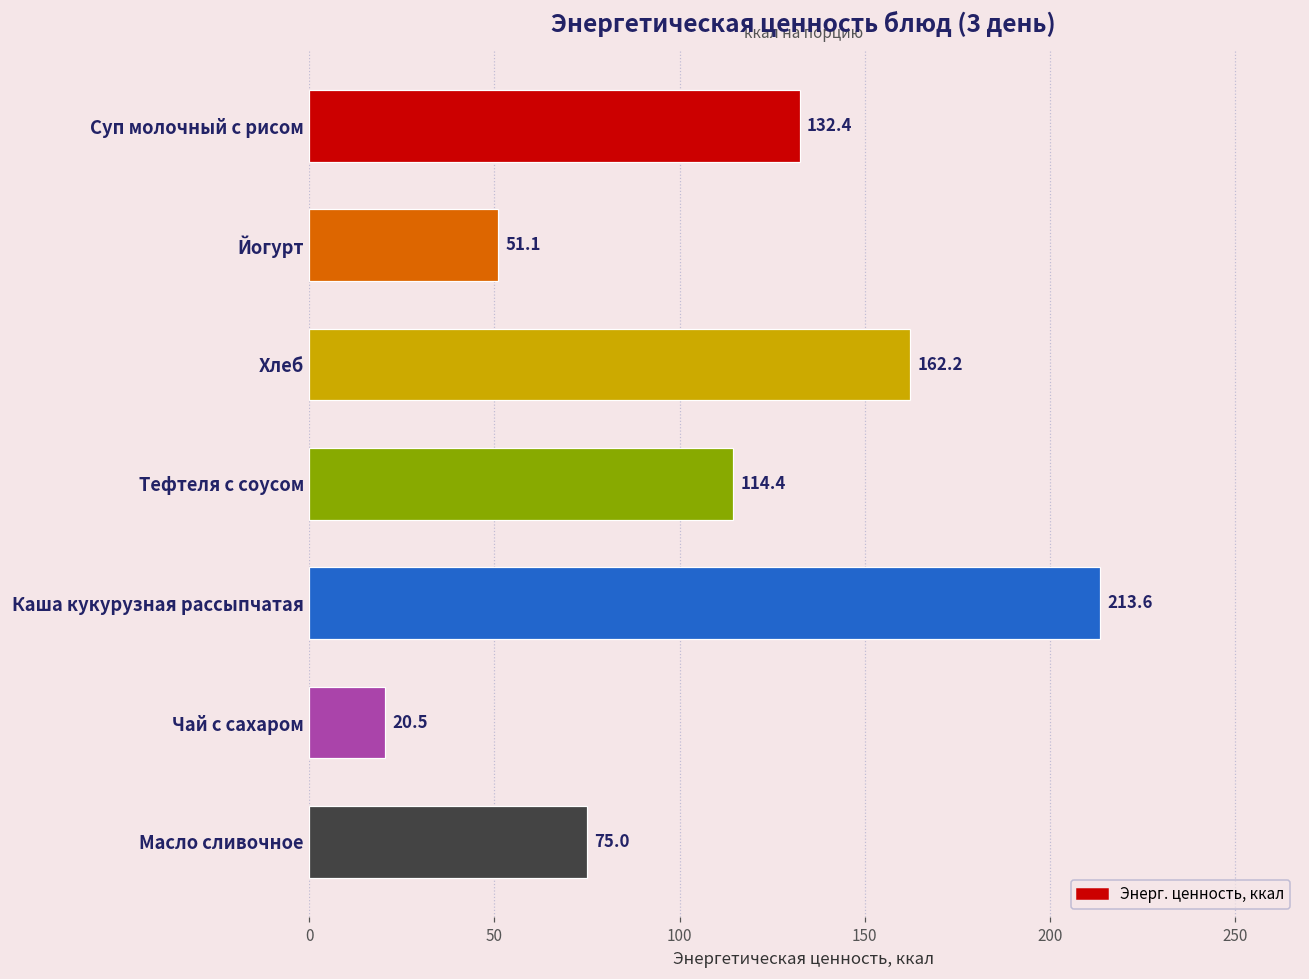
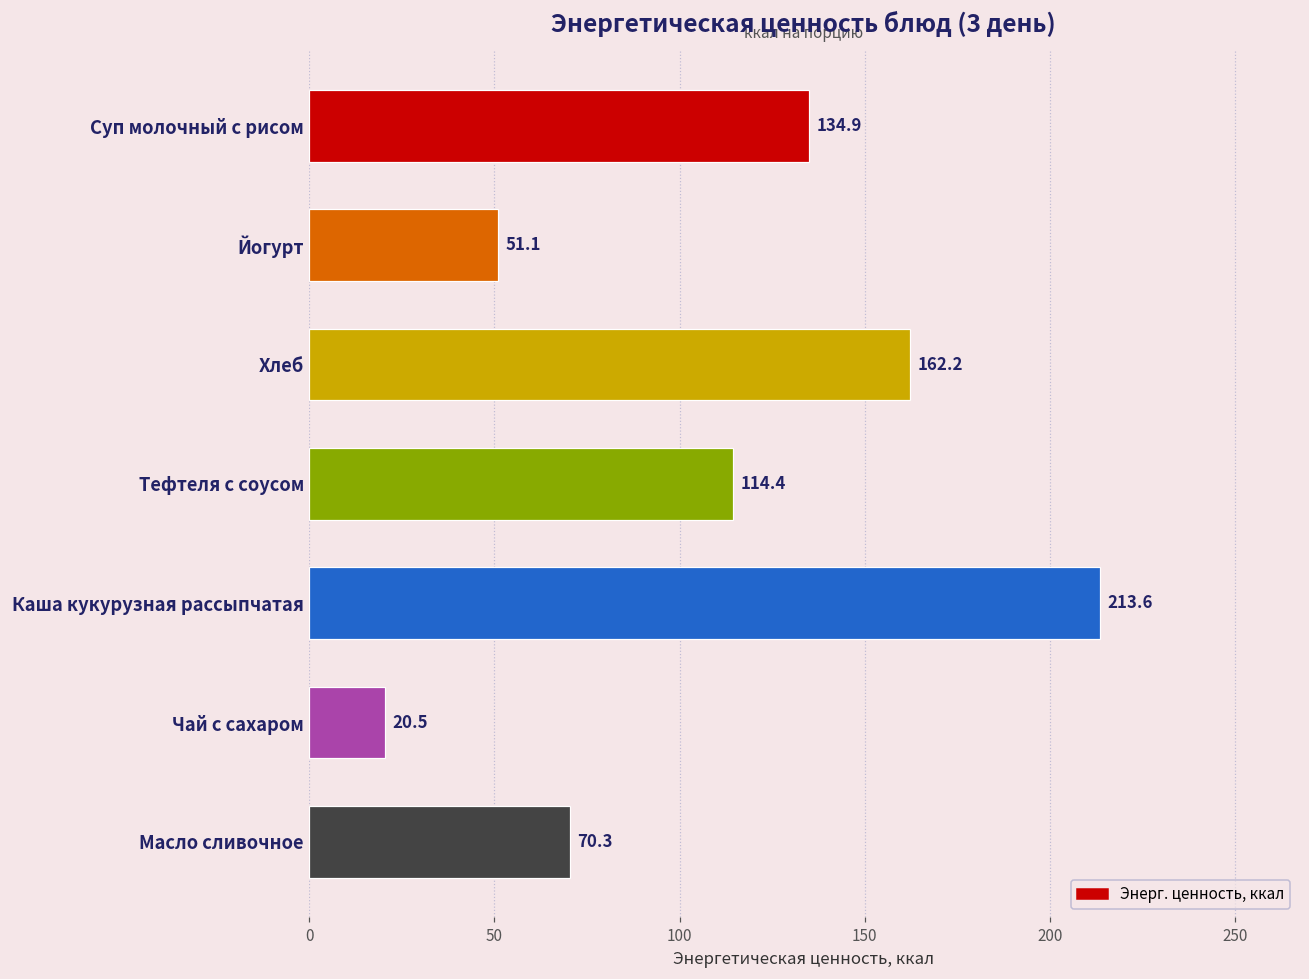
  {
-   "Суп молочный с рисом": 132.4,
+   "Суп молочный с рисом": 134.9,
    "Йогурт": 51.1,
    "Хлеб": 162.2,
    "Тефтеля с соусом": 114.4,
    "Каша кукурузная рассыпчатая": 213.6,
    "Чай с сахаром": 20.5,
-   "Масло сливочное": 75.0
+   "Масло сливочное": 70.3
  }
